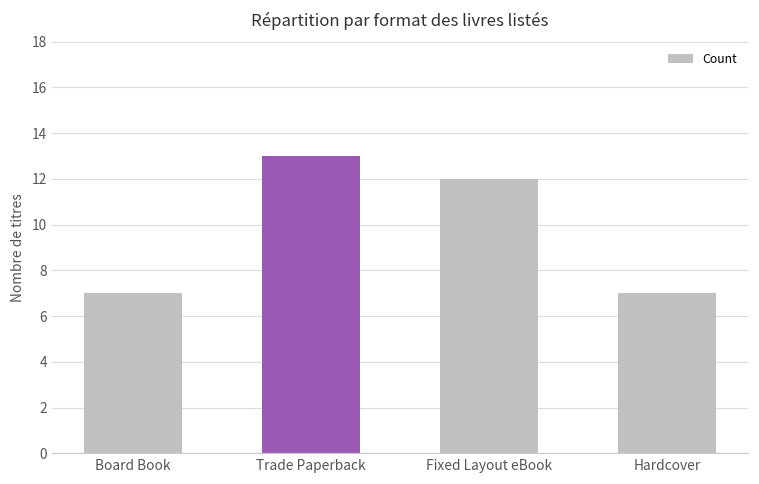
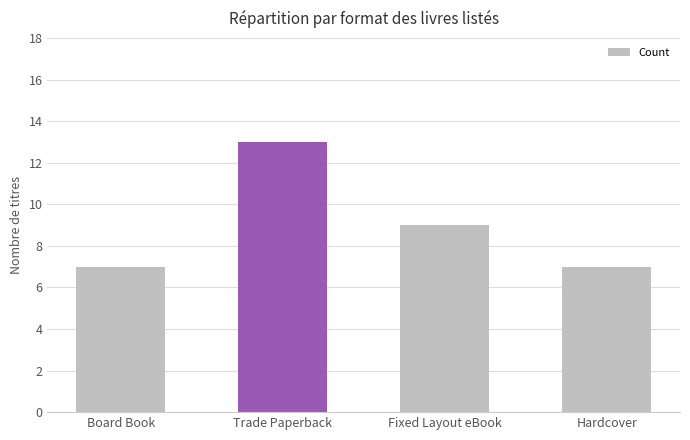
  {
    "Board Book": 7,
    "Trade Paperback": 13,
-   "Fixed Layout eBook": 12,
+   "Fixed Layout eBook": 9,
    "Hardcover": 7
  }
